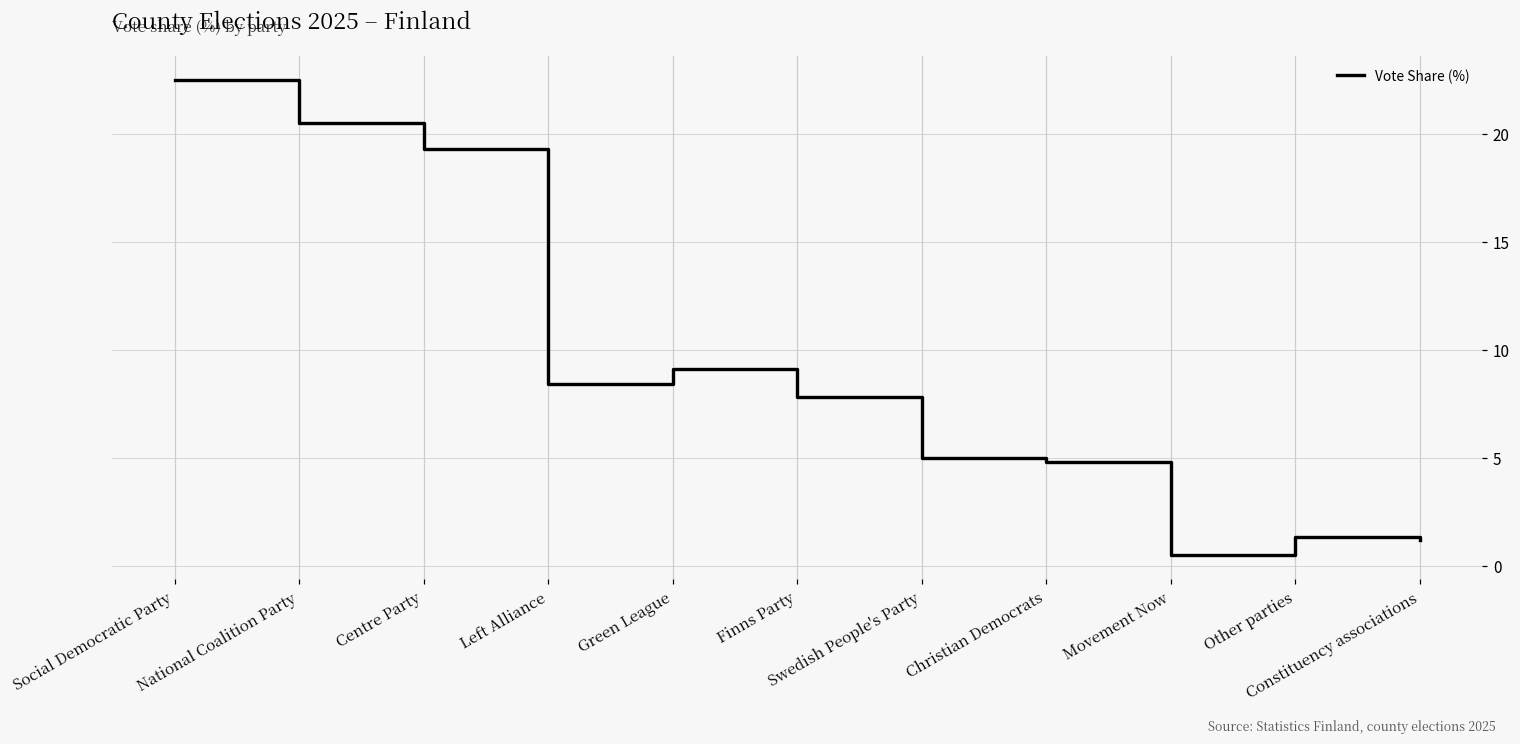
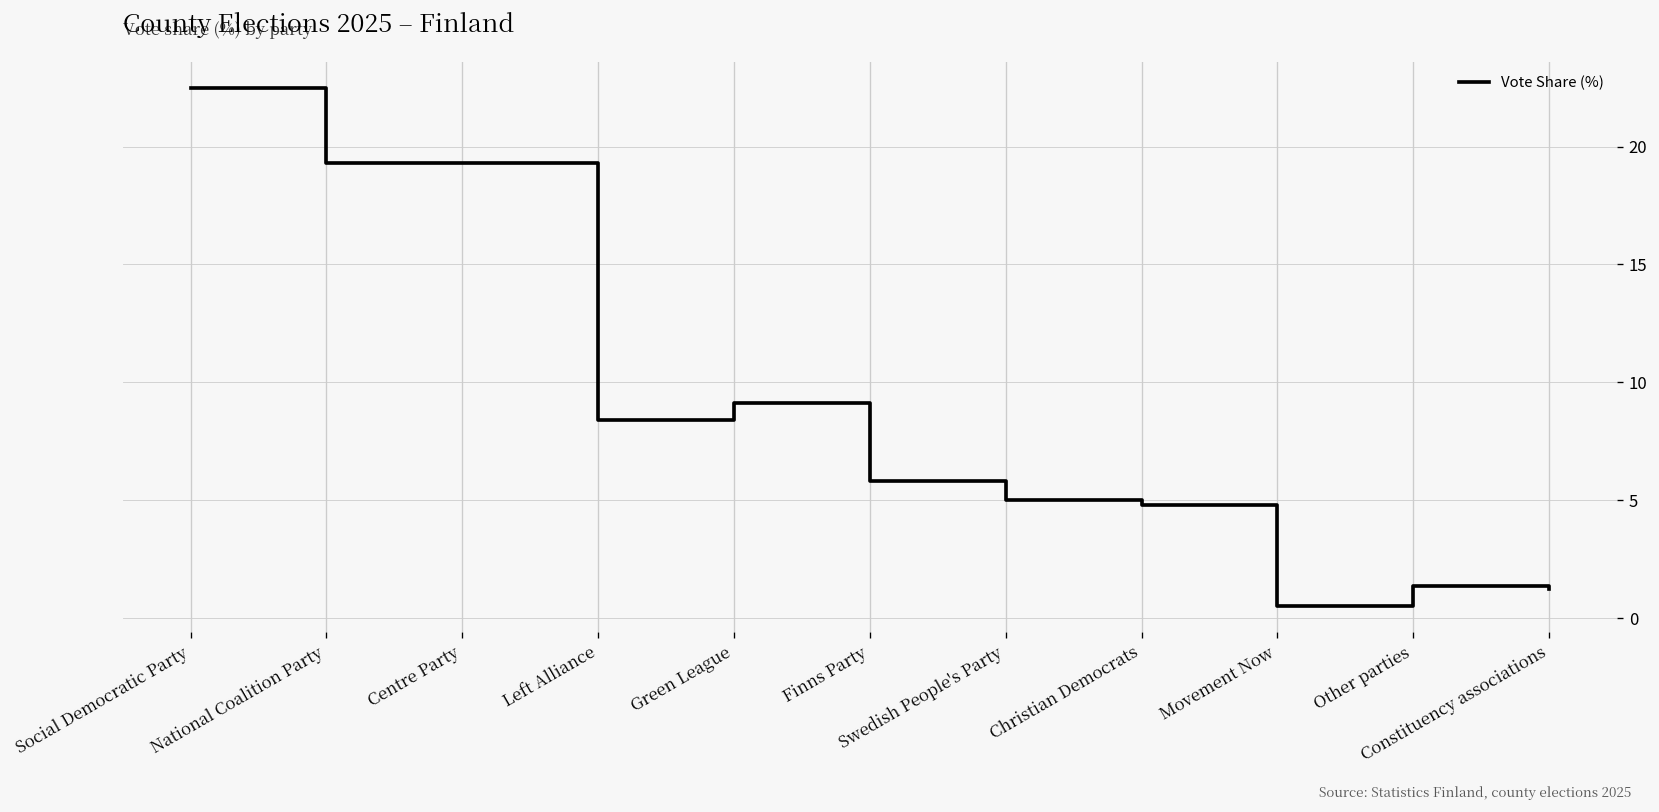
  {
    "Social Democratic Party": 22.5,
-   "National Coalition Party": 20.5,
+   "National Coalition Party": 19.3,
    "Centre Party": 19.3,
    "Left Alliance": 8.4,
    "Green League": 9.1,
-   "Finns Party": 7.8,
+   "Finns Party": 5.8,
    "Swedish People's Party": 5.0,
    "Christian Democrats": 4.8,
    "Movement Now": 0.5,
    "Other parties": 1.3,
    "Constituency associations": 1.2
  }
